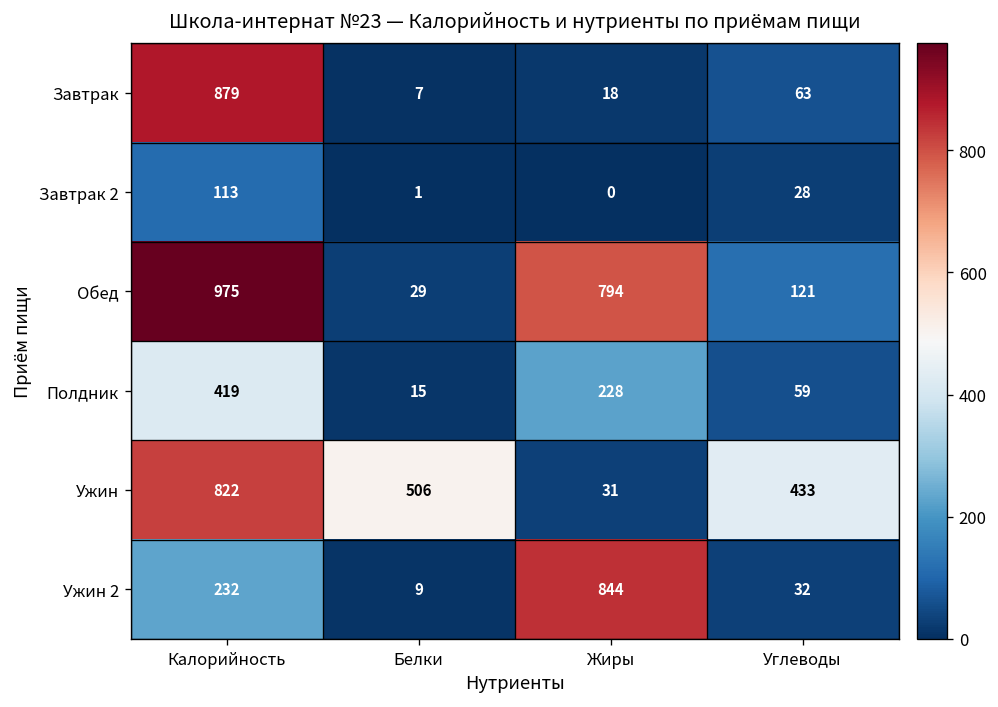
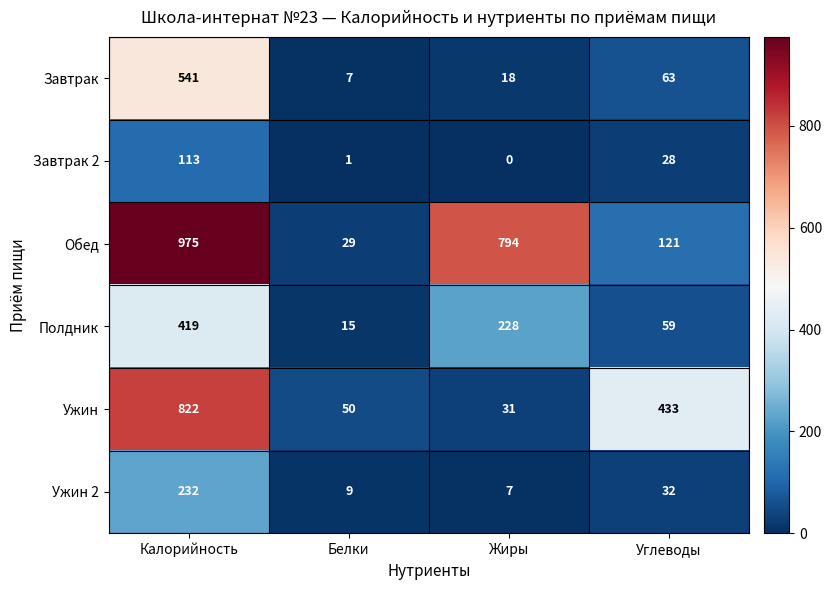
  {
    "Завтрак": {
-     "Калорийность": 879,
+     "Калорийность": 541,
      "Белки": 7,
      "Жиры": 18,
      "Углеводы": 63
    },
    "Завтрак 2": {
      "Калорийность": 113,
      "Белки": 1,
      "Жиры": 0,
      "Углеводы": 28
    },
    "Обед": {
      "Калорийность": 975,
      "Белки": 29,
      "Жиры": 794,
      "Углеводы": 121
    },
    "Полдник": {
      "Калорийность": 419,
      "Белки": 15,
      "Жиры": 228,
      "Углеводы": 59
    },
    "Ужин": {
      "Калорийность": 822,
-     "Белки": 506,
+     "Белки": 50,
      "Жиры": 31,
      "Углеводы": 433
    },
    "Ужин 2": {
      "Калорийность": 232,
      "Белки": 9,
-     "Жиры": 844,
+     "Жиры": 7,
      "Углеводы": 32
    }
  }
